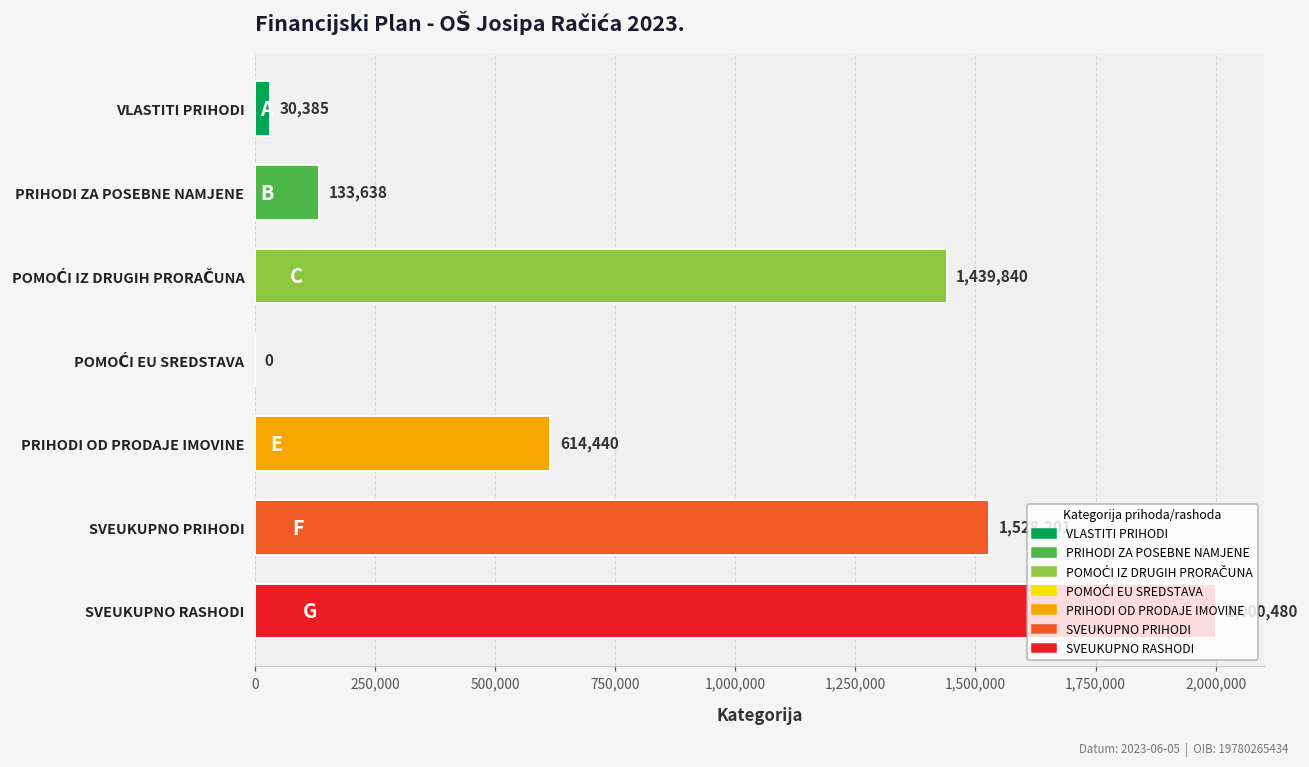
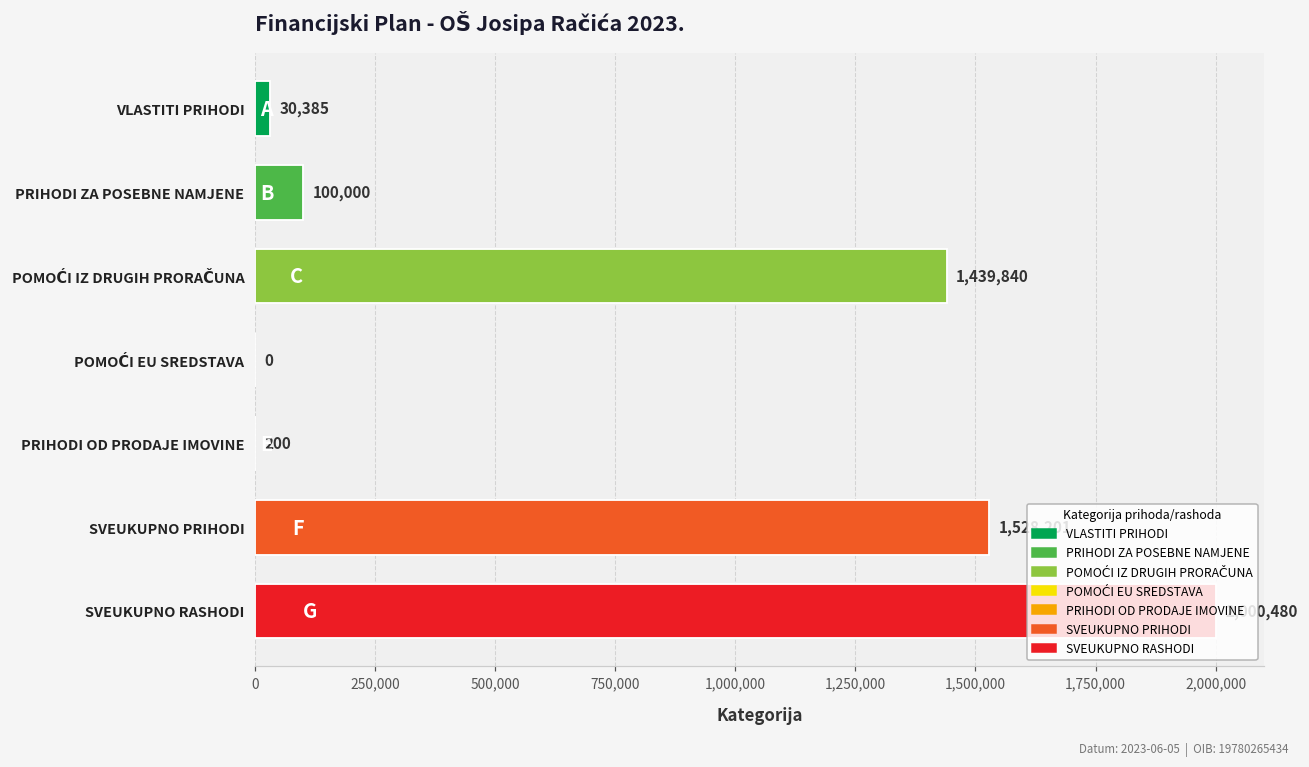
  {
    "VLASTITI PRIHODI": "30,385",
-   "PRIHODI ZA POSEBNE NAMJENE": "133,638",
+   "PRIHODI ZA POSEBNE NAMJENE": "100,000",
    "POMOĆI IZ DRUGIH PRORAČUNA": "1,439,840",
    "POMOĆI EU SREDSTAVA": "0",
-   "PRIHODI OD PRODAJE IMOVINE": "614,440"
+   "PRIHODI OD PRODAJE IMOVINE": "200"
  }
